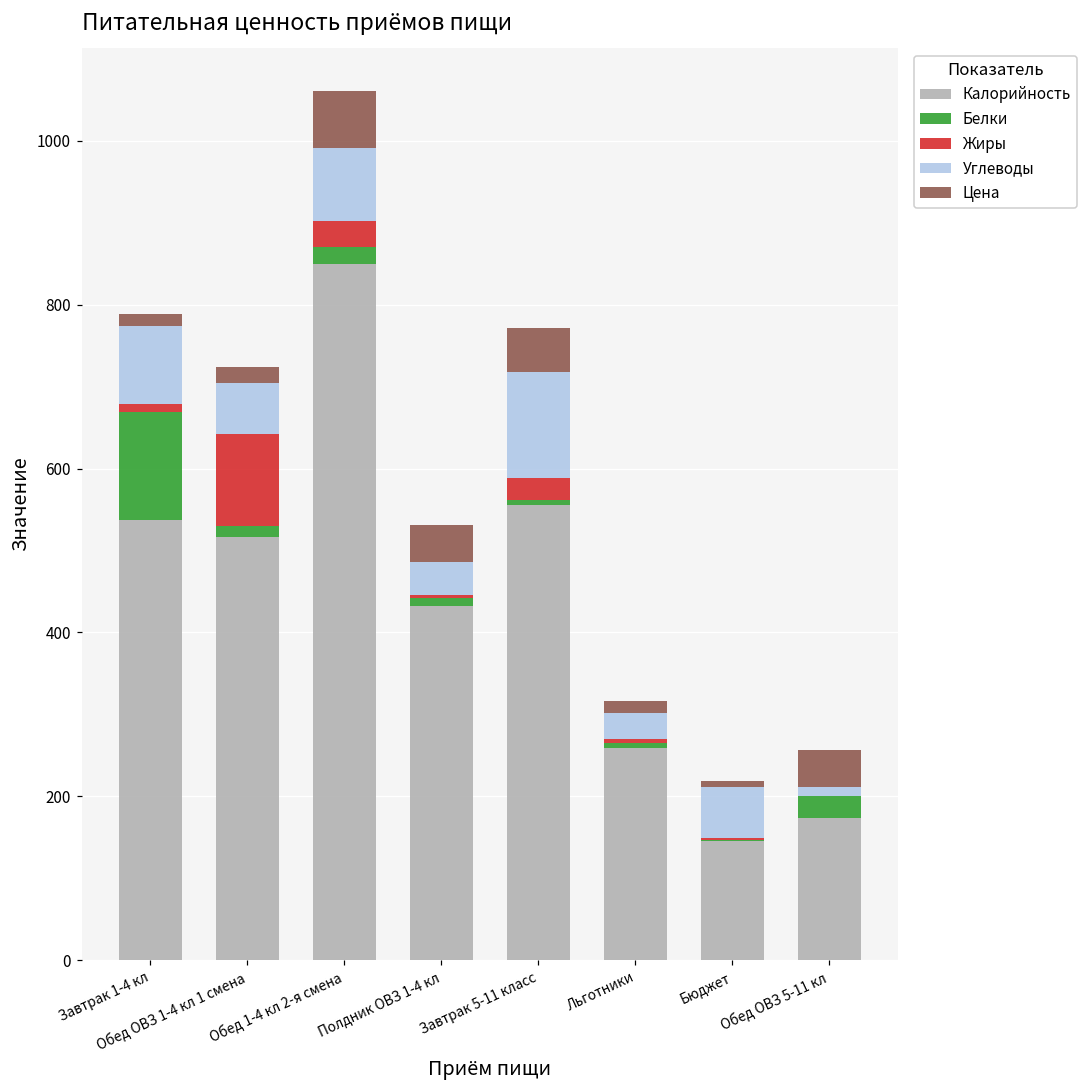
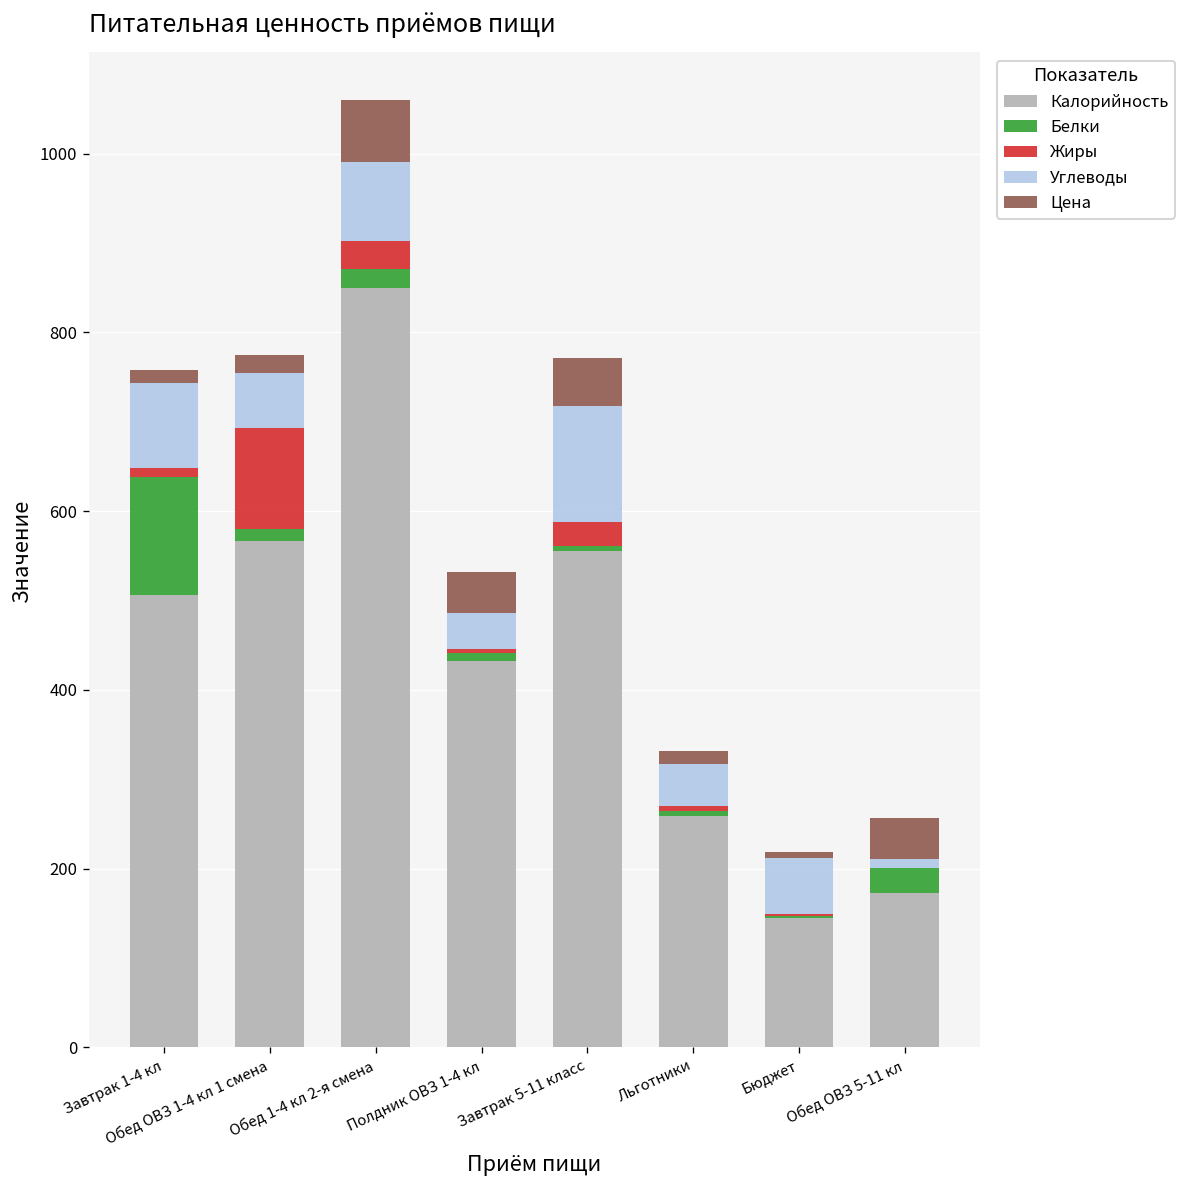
  {
    "Калорийность": {
-     "Завтрак 1-4 кл": 540,
-     "Обед ОВЗ 1-4 кл 1 смена": 520,
+     "Завтрак 1-4 кл": 510,
+     "Обед ОВЗ 1-4 кл 1 смена": 570,
      "Обед 1-4 кл 2-я смена": 850,
      "Полдник ОВЗ 1-4 кл": 430,
      "Завтрак 5-11 класс": 560,
      "Льготники": 260,
      "Бюджет": 150,
      "Обед ОВЗ 5-11 кл": 170
    },
    "Белки": {
      "Завтрак 1-4 кл": 130,
      "Обед ОВЗ 1-4 кл 1 смена": 10,
      "Обед 1-4 кл 2-я смена": 20,
      "Полдник ОВЗ 1-4 кл": 10,
      "Завтрак 5-11 класс": 10,
      "Льготники": 10,
      "Обед ОВЗ 5-11 кл": 30
    },
    "Жиры": {
      "Завтрак 1-4 кл": 10,
      "Обед ОВЗ 1-4 кл 1 смена": 110,
      "Обед 1-4 кл 2-я смена": 30,
      "Полдник ОВЗ 1-4 кл": 0,
      "Завтрак 5-11 класс": 30,
      "Льготники": 10
    },
    "Углеводы": {
      "Завтрак 1-4 кл": 100,
      "Обед ОВЗ 1-4 кл 1 смена": 60,
      "Обед 1-4 кл 2-я смена": 90,
      "Полдник ОВЗ 1-4 кл": 40,
      "Завтрак 5-11 класс": 130,
-     "Льготники": 30,
+     "Льготники": 50,
      "Бюджет": 60,
      "Обед ОВЗ 5-11 кл": 10
    },
    "Цена": {
      "Завтрак 1-4 кл": 10,
      "Обед ОВЗ 1-4 кл 1 смена": 20,
      "Обед 1-4 кл 2-я смена": 70,
      "Полдник ОВЗ 1-4 кл": 50,
      "Завтрак 5-11 класс": 50,
      "Льготники": 10,
      "Бюджет": 10,
      "Обед ОВЗ 5-11 кл": 50
    }
  }
